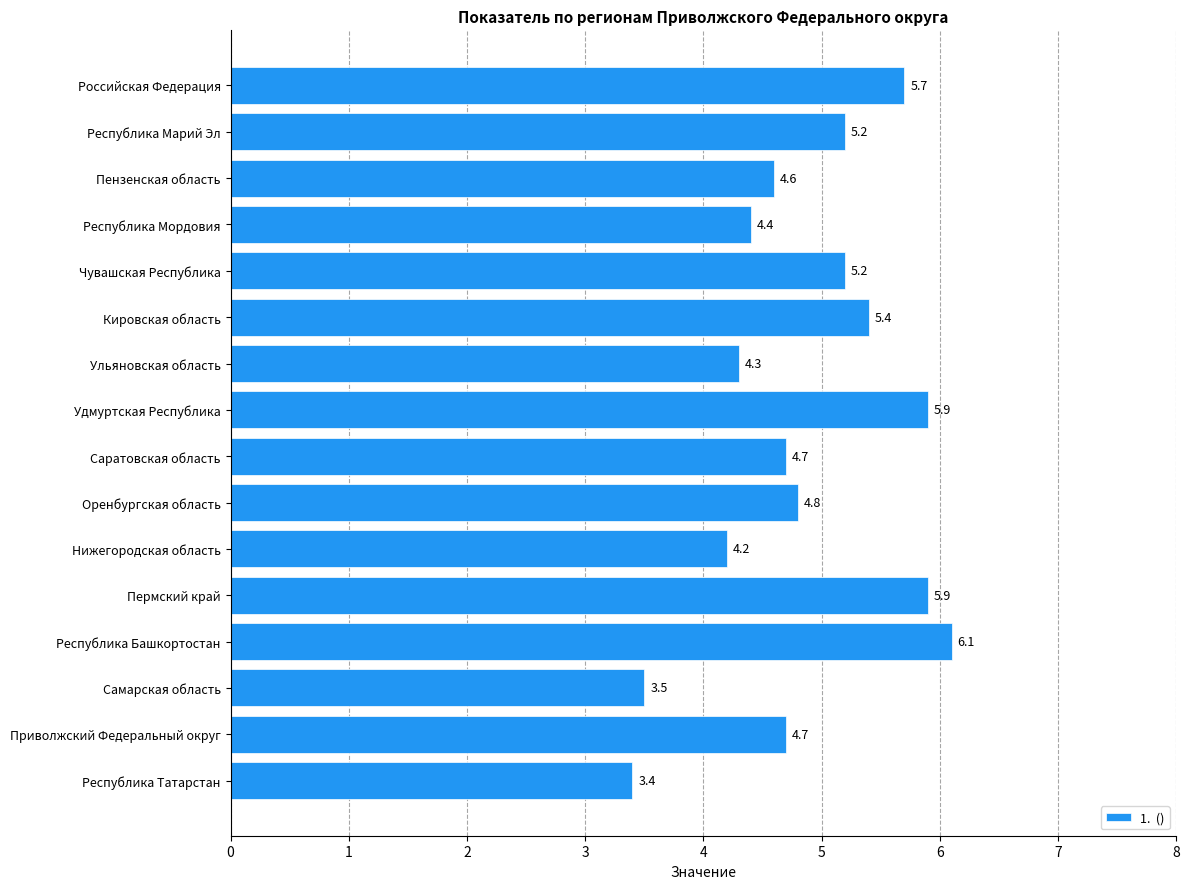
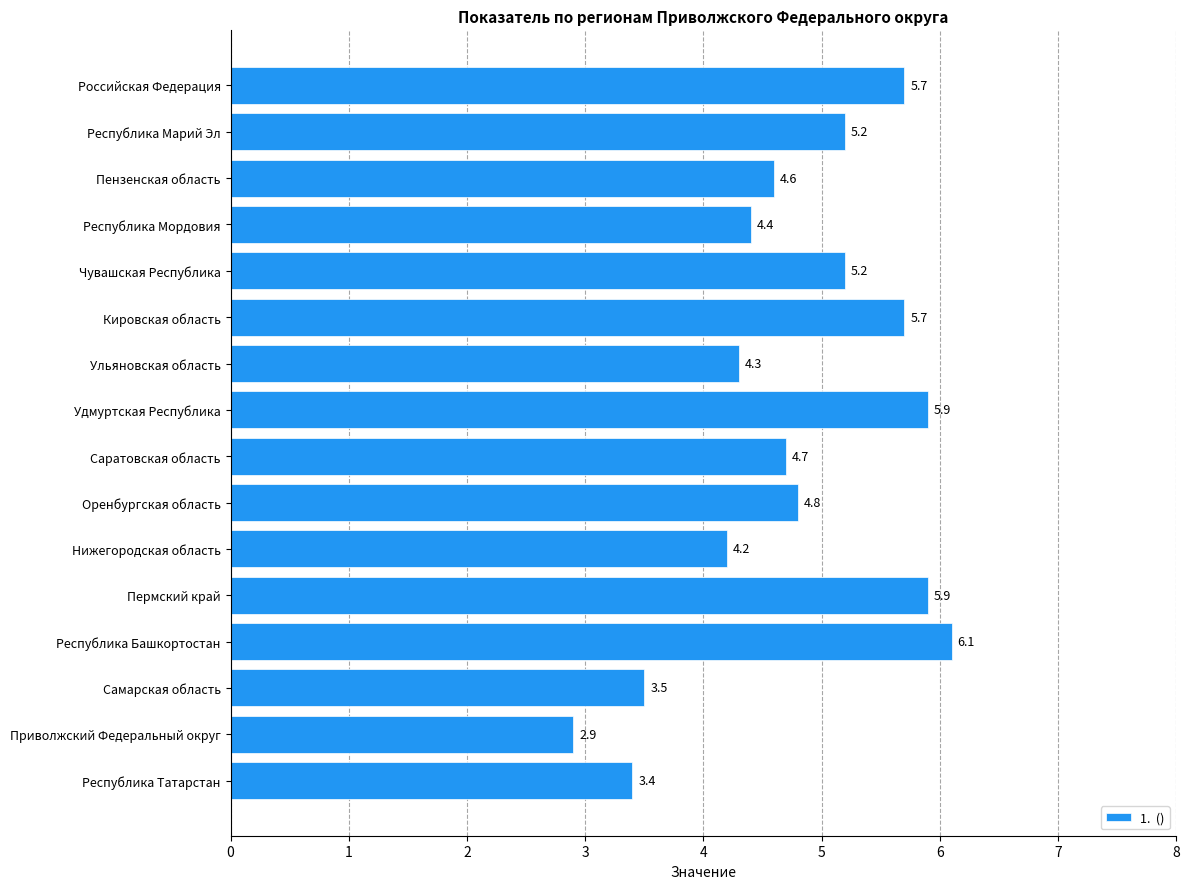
  {
    "Российская Федерация": 5.7,
    "Республика Марий Эл": 5.2,
    "Пензенская область": 4.6,
    "Республика Мордовия": 4.4,
    "Чувашская Республика": 5.2,
-   "Кировская область": 5.4,
+   "Кировская область": 5.7,
    "Ульяновская область": 4.3,
    "Удмуртская Республика": 5.9,
    "Саратовская область": 4.7,
    "Оренбургская область": 4.8,
    "Нижегородская область": 4.2,
    "Пермский край": 5.9,
    "Республика Башкортостан": 6.1,
    "Самарская область": 3.5,
-   "Приволжский Федеральный округ": 4.7,
+   "Приволжский Федеральный округ": 2.9,
    "Республика Татарстан": 3.4
  }
